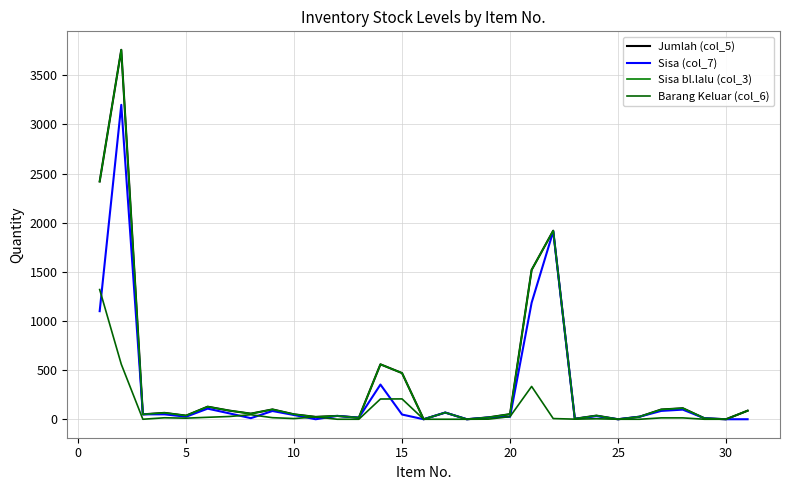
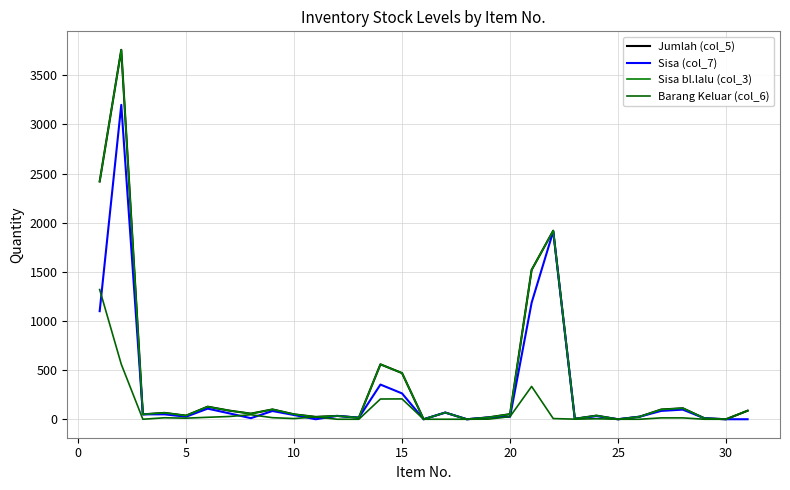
  {
    "Sisa (col_7)": {
-     "15": 0
+     "15": 300
    }
  }
